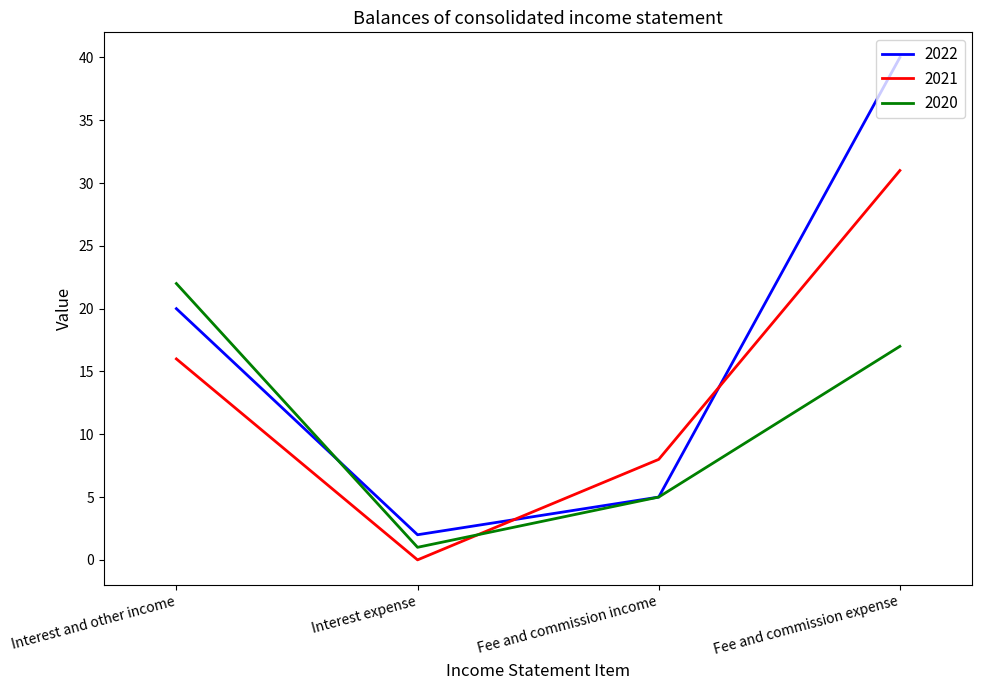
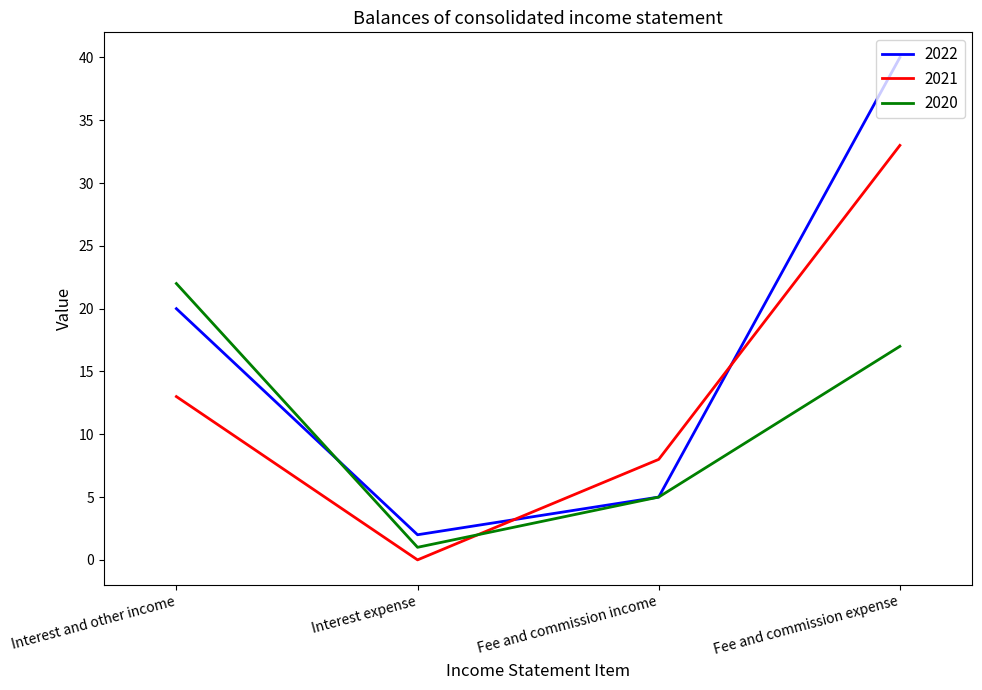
  {
    "2022": {
      "Interest and other income": 20,
      "Interest expense": 2
    },
    "2021": {
-     "Interest and other income": 16,
+     "Interest and other income": 13,
      "Interest expense": 0,
      "Fee and commission income": 8,
-     "Fee and commission expense": 31
+     "Fee and commission expense": 33
    },
    "2020": {
      "Interest and other income": 22,
      "Interest expense": 1,
      "Fee and commission expense": 17
    }
  }
